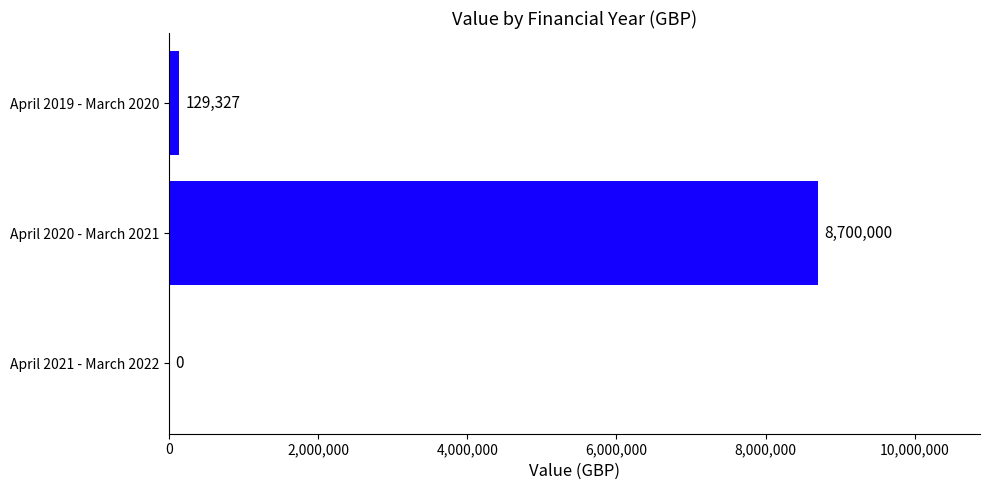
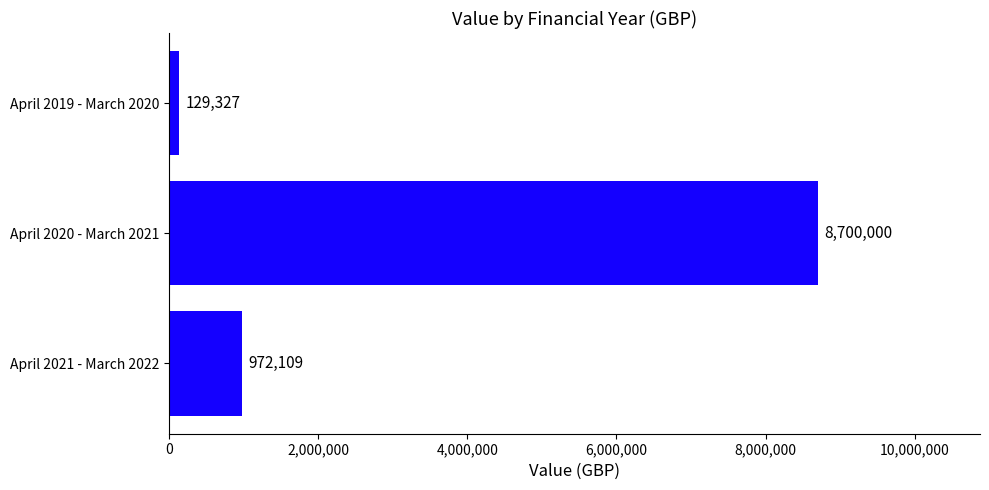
  {
    "April 2019 - March 2020": "129,327",
    "April 2020 - March 2021": "8,700,000",
-   "April 2021 - March 2022": "0"
+   "April 2021 - March 2022": "972,109"
  }
